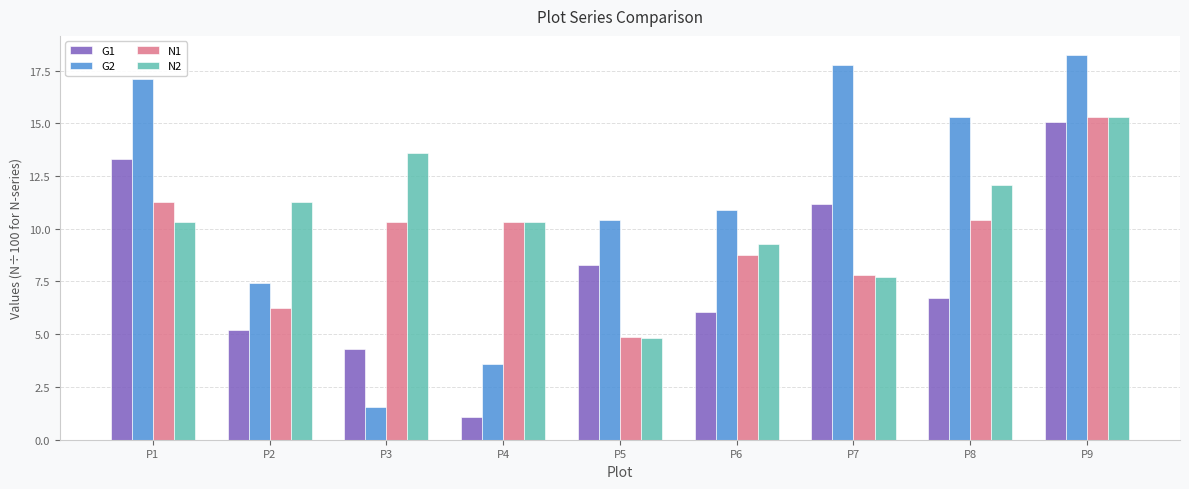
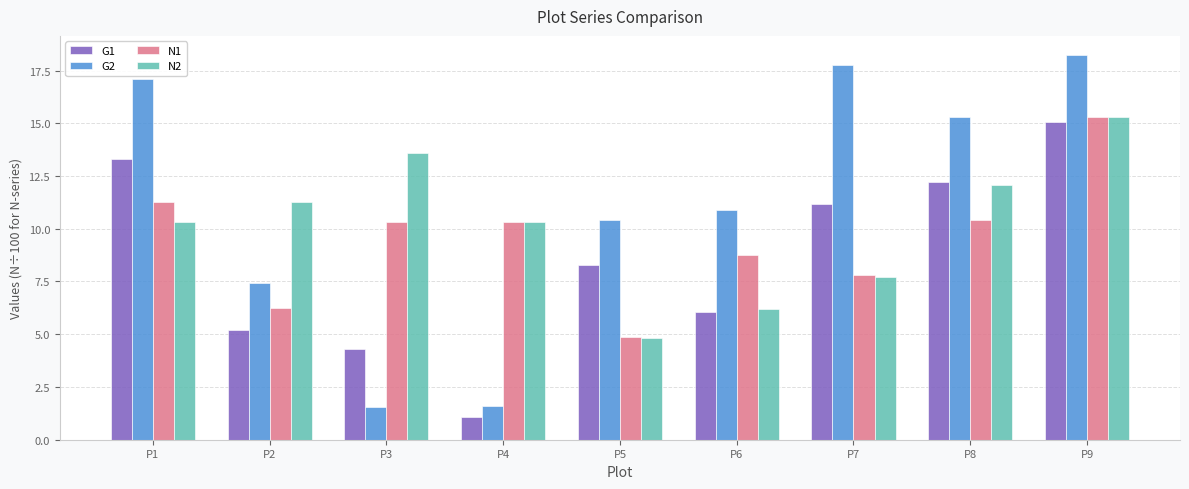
  {
    "G1": {
      "P1": 13.3,
      "P2": 5.2,
      "P3": 4.3,
      "P4": 1.1,
      "P5": 8.3,
      "P6": 6.0,
      "P7": 11.2,
-     "P8": 6.7,
+     "P8": 12.2,
      "P9": 15.1
    },
    "G2": {
      "P1": 17.1,
      "P2": 7.5,
      "P3": 1.6,
-     "P4": 3.6,
+     "P4": 1.6,
      "P5": 10.4,
      "P6": 10.9,
      "P7": 17.8,
      "P8": 15.3,
      "P9": 18.2
    },
    "N1": {
      "P1": 11.3,
      "P2": 6.3,
      "P3": 10.3,
      "P4": 10.3,
      "P5": 4.9,
      "P6": 8.7,
      "P7": 7.8,
      "P8": 10.4,
      "P9": 15.3
    },
    "N2": {
      "P1": 10.3,
      "P2": 11.3,
      "P3": 13.6,
      "P4": 10.3,
      "P5": 4.8,
-     "P6": 9.3,
+     "P6": 6.2,
      "P7": 7.7,
      "P8": 12.1,
      "P9": 15.3
    }
  }
